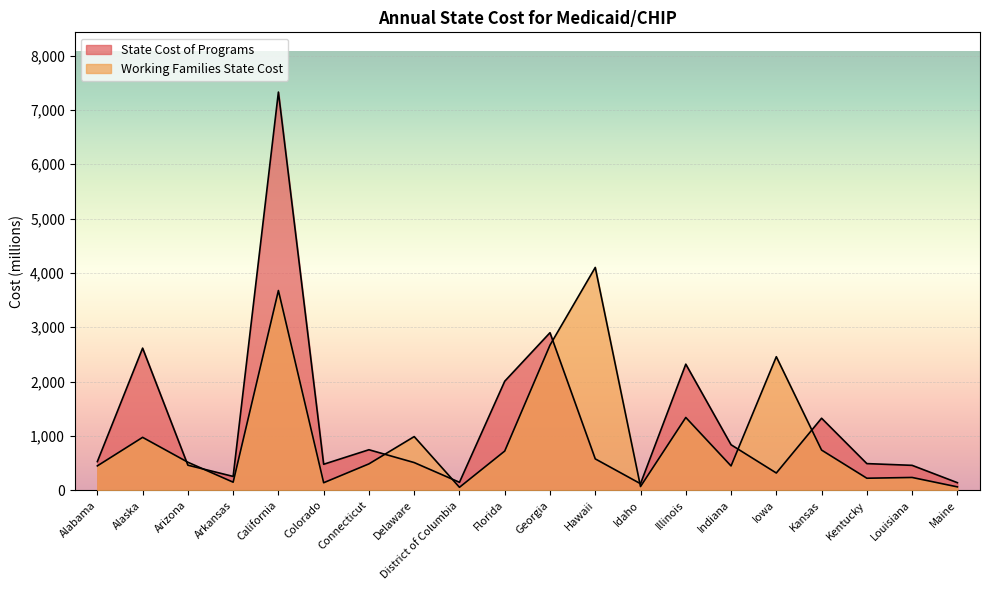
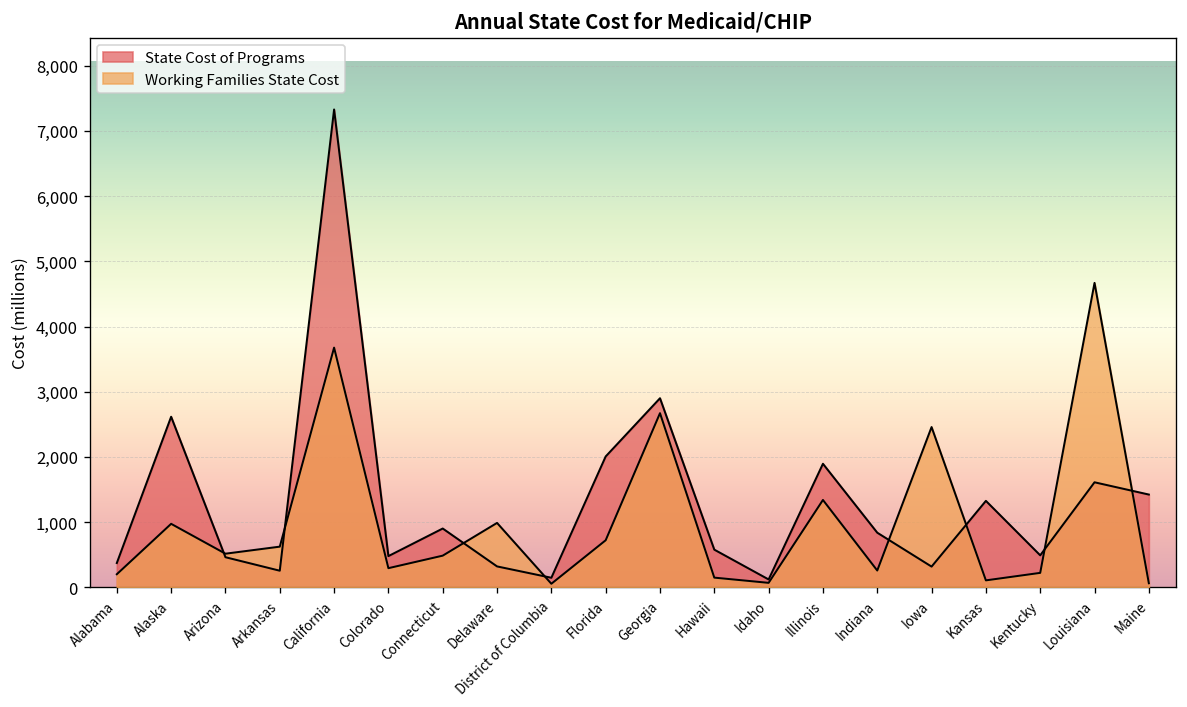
  {
    "State Cost of Programs": {
-     "Alabama": "500",
+     "Alabama": "400",
      "Alaska": "2,600",
      "Arizona": "500",
      "Arkansas": "300",
      "California": "7,300",
      "Colorado": "500",
-     "Connecticut": "700",
-     "Delaware": "500",
+     "Connecticut": "900",
+     "Delaware": "300",
      "District of Columbia": "100",
      "Florida": "2,000",
      "Georgia": "2,900",
      "Hawaii": "600",
      "Idaho": "100",
-     "Illinois": "2,300",
+     "Illinois": "1,900",
      "Indiana": "800",
      "Iowa": "300",
      "Kansas": "1,300",
      "Kentucky": "500",
-     "Louisiana": "500",
-     "Maine": "100"
+     "Louisiana": "1,600",
+     "Maine": "1,400"
    },
    "Working Families State Cost": {
-     "Alabama": "400",
+     "Alabama": "200",
      "Alaska": "1,000",
      "Arizona": "500",
-     "Arkansas": "100",
+     "Arkansas": "600",
      "California": "3,700",
-     "Colorado": "100",
+     "Colorado": "300",
      "Connecticut": "500",
      "Delaware": "1,000",
      "District of Columbia": "100",
      "Florida": "700",
      "Georgia": "2,700",
-     "Hawaii": "4,100",
+     "Hawaii": "100",
      "Idaho": "100",
      "Illinois": "1,300",
-     "Indiana": "400",
+     "Indiana": "300",
      "Iowa": "2,500",
-     "Kansas": "700",
+     "Kansas": "100",
      "Kentucky": "200",
-     "Louisiana": "200",
+     "Louisiana": "4,700",
      "Maine": "100"
    }
  }
